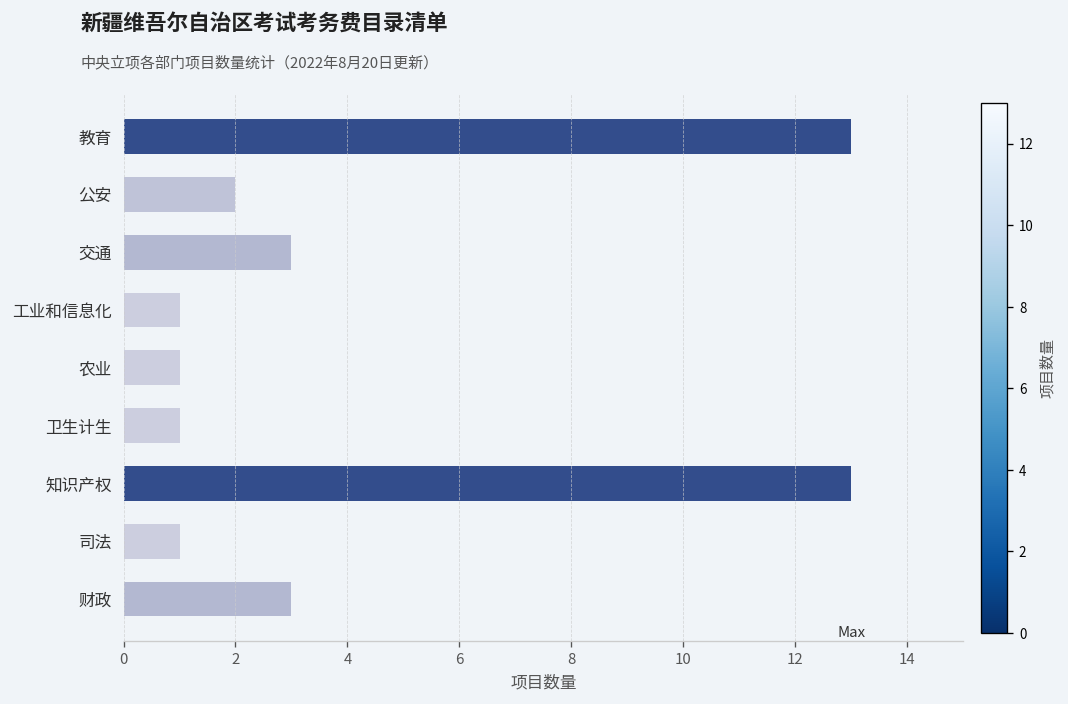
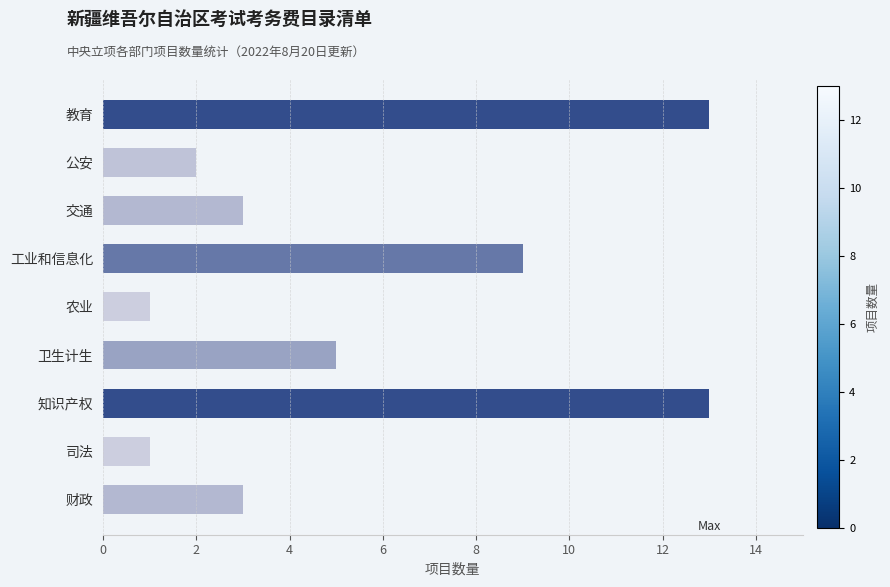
  {
    "教育": 13,
    "公安": 2,
    "交通": 3,
-   "工业和信息化": 1,
+   "工业和信息化": 9,
    "农业": 1,
-   "卫生计生": 1,
+   "卫生计生": 5,
    "知识产权": 13,
    "司法": 1,
    "财政": 3
  }
